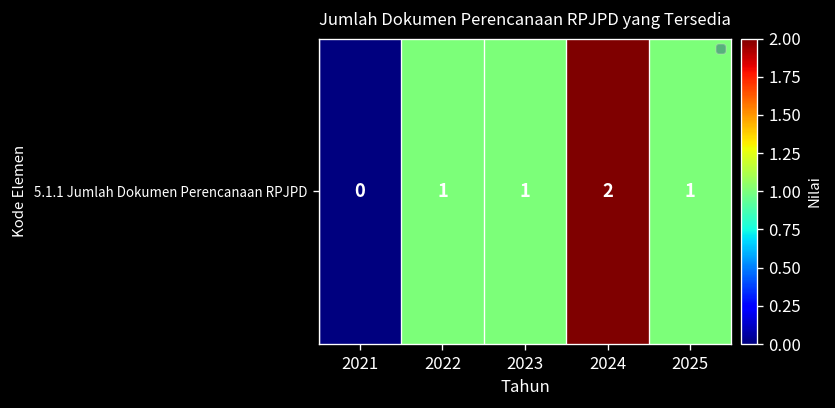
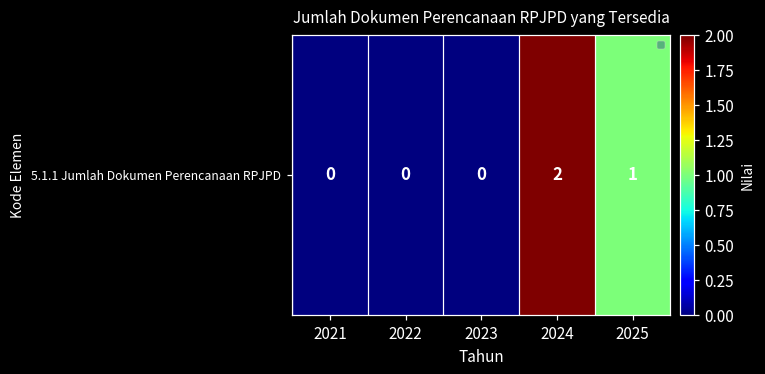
  {
    "5.1.1 Jumlah Dokumen Perencanaan RPJPD": {
      "2021": 0,
-     "2022": 1,
-     "2023": 1,
+     "2022": 0,
+     "2023": 0,
      "2024": 2,
      "2025": 1
    }
  }
